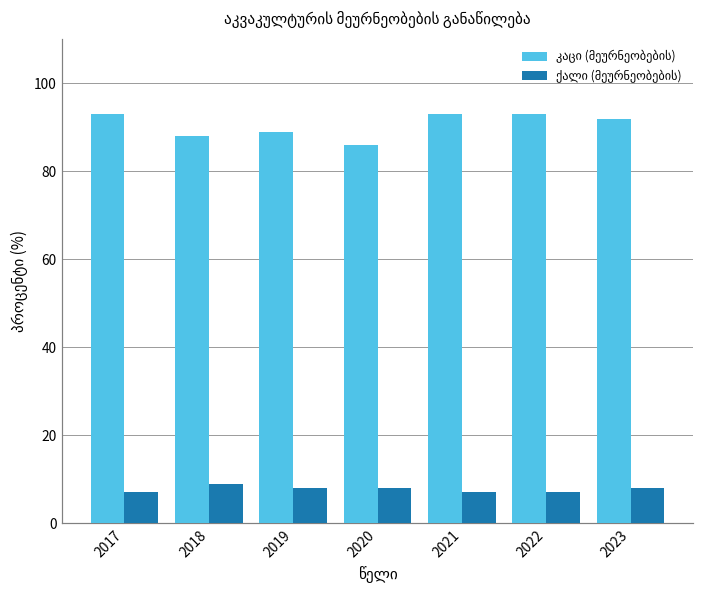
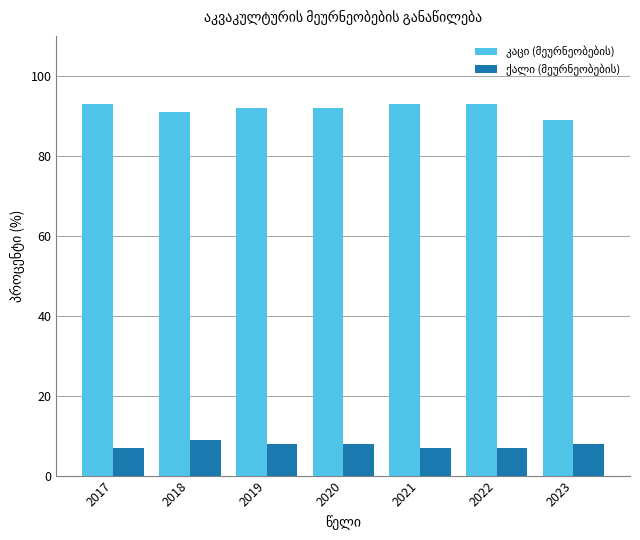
  {
    "კაცი (მეურნეობების)": {
      "2017": 93,
-     "2018": 88,
-     "2019": 89,
-     "2020": 86,
+     "2018": 91,
+     "2019": 92,
+     "2020": 92,
      "2021": 93,
      "2022": 93,
-     "2023": 92
+     "2023": 89
    },
    "ქალი (მეურნეობების)": {
      "2017": 7,
      "2018": 9,
      "2019": 8,
      "2020": 8,
      "2021": 7,
      "2022": 7,
      "2023": 8
    }
  }
